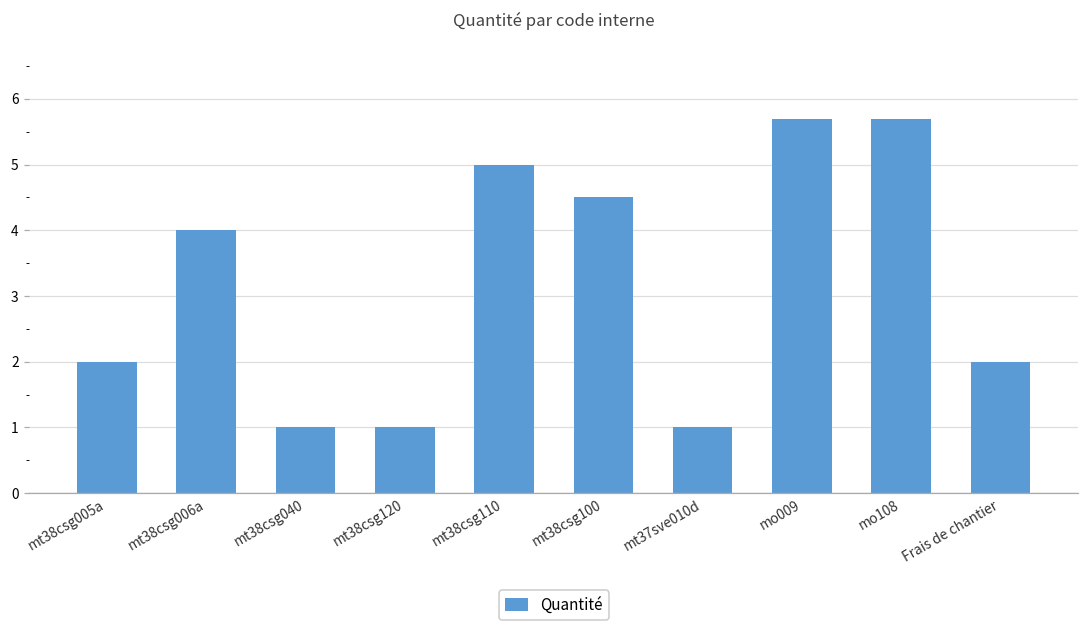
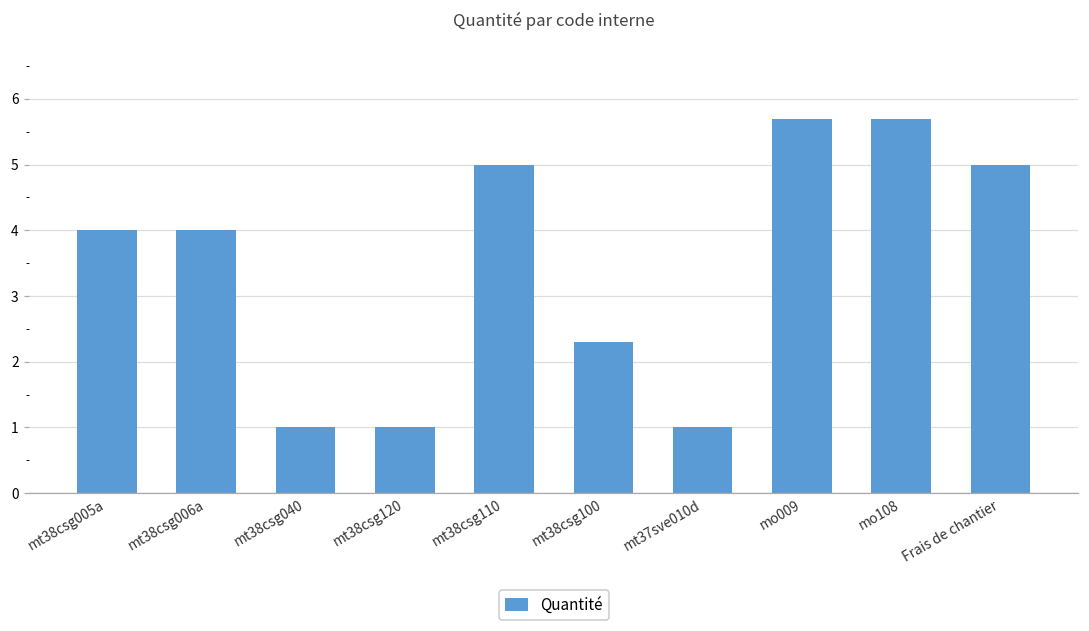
  {
-   "mt38csg005a": 2,
+   "mt38csg005a": 4,
    "mt38csg006a": 4.0,
    "mt38csg040": 1.0,
    "mt38csg120": 1.0,
    "mt38csg110": 5.0,
-   "mt38csg100": 4.5,
+   "mt38csg100": 2.3,
    "mt37sve010d": 1.0,
    "mo009": 5.7,
    "mo108": 5.7,
-   "Frais de chantier": 2
+   "Frais de chantier": 5
  }
